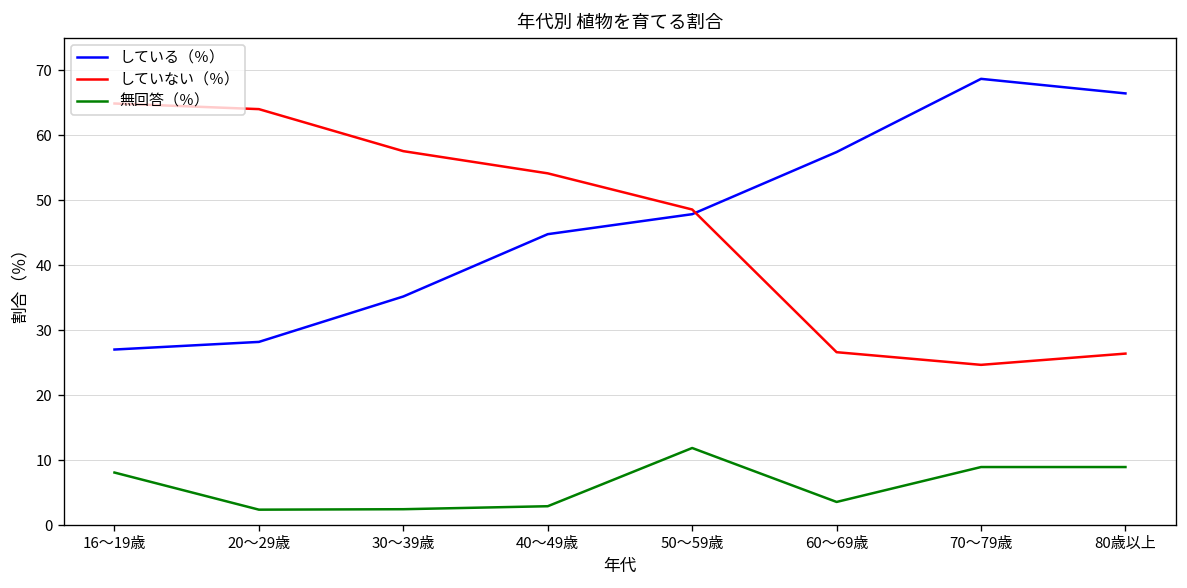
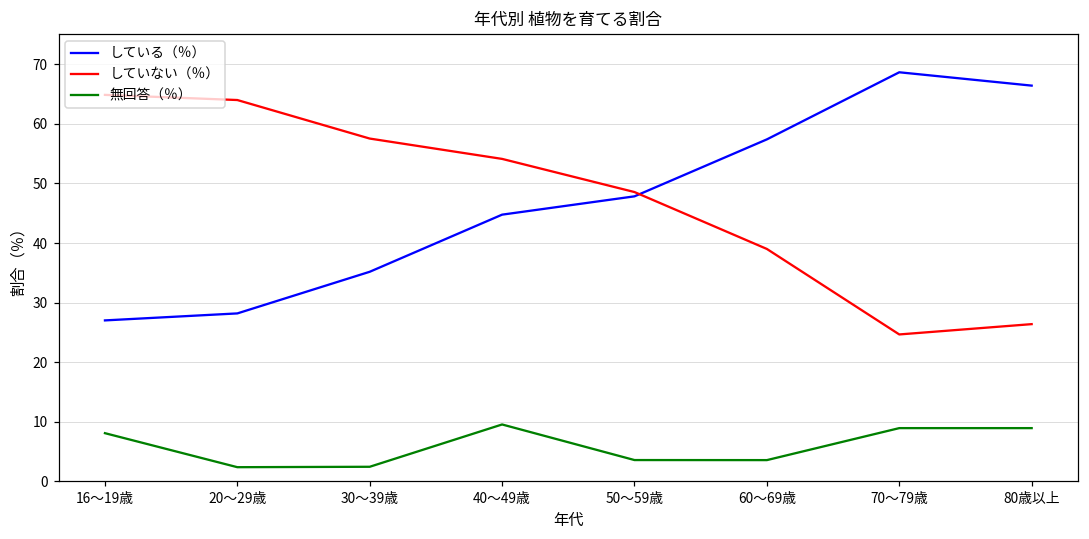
  {
    "している（％）": {
      "16～19歳": 27,
      "20～29歳": 28,
      "30～39歳": 35,
      "40～49歳": 45,
      "50～59歳": 48,
      "60～69歳": 57,
      "70～79歳": 69,
      "80歳以上": 66
    },
    "していない（％）": {
      "20～29歳": 64,
      "30～39歳": 58,
      "40～49歳": 54,
      "50～59歳": 49,
-     "60～69歳": 27,
+     "60～69歳": 39,
      "70～79歳": 25,
      "80歳以上": 26
    },
    "無回答（％）": {
      "16～19歳": 8,
      "20～29歳": 2,
      "30～39歳": 2,
-     "40～49歳": 3,
-     "50～59歳": 12,
+     "40～49歳": 10,
+     "50～59歳": 4,
      "60～69歳": 4,
      "70～79歳": 9,
      "80歳以上": 9
    }
  }
